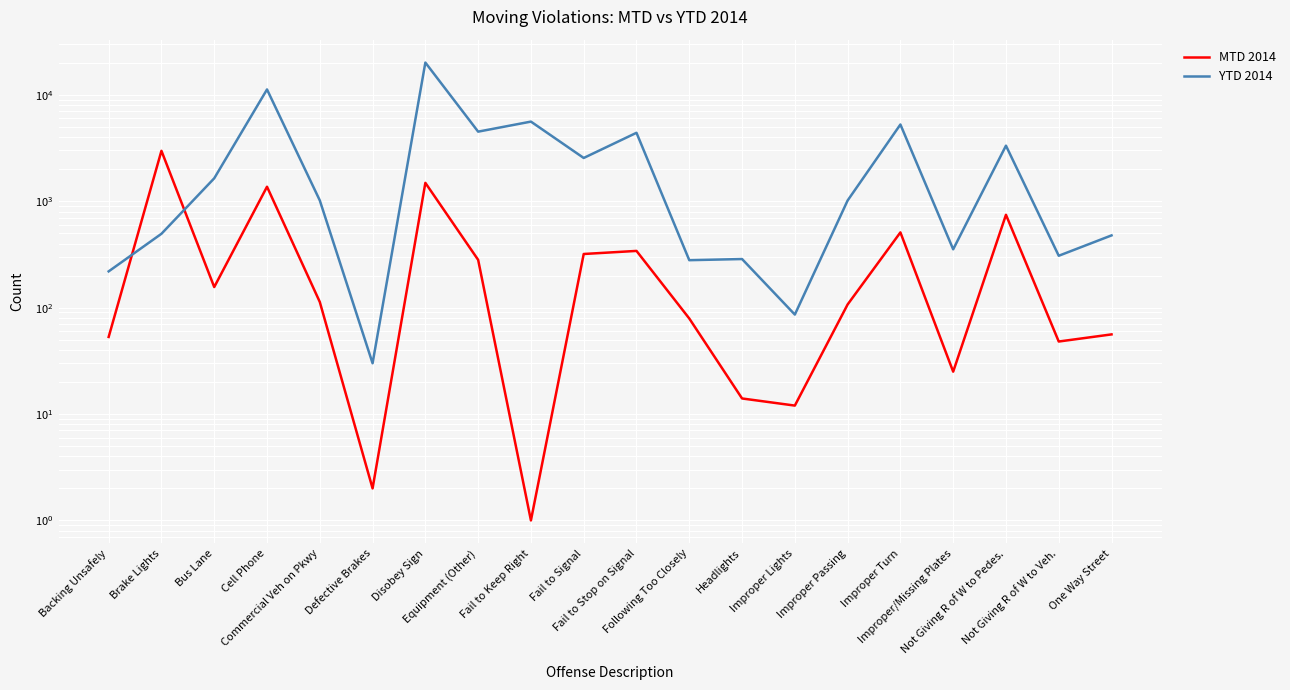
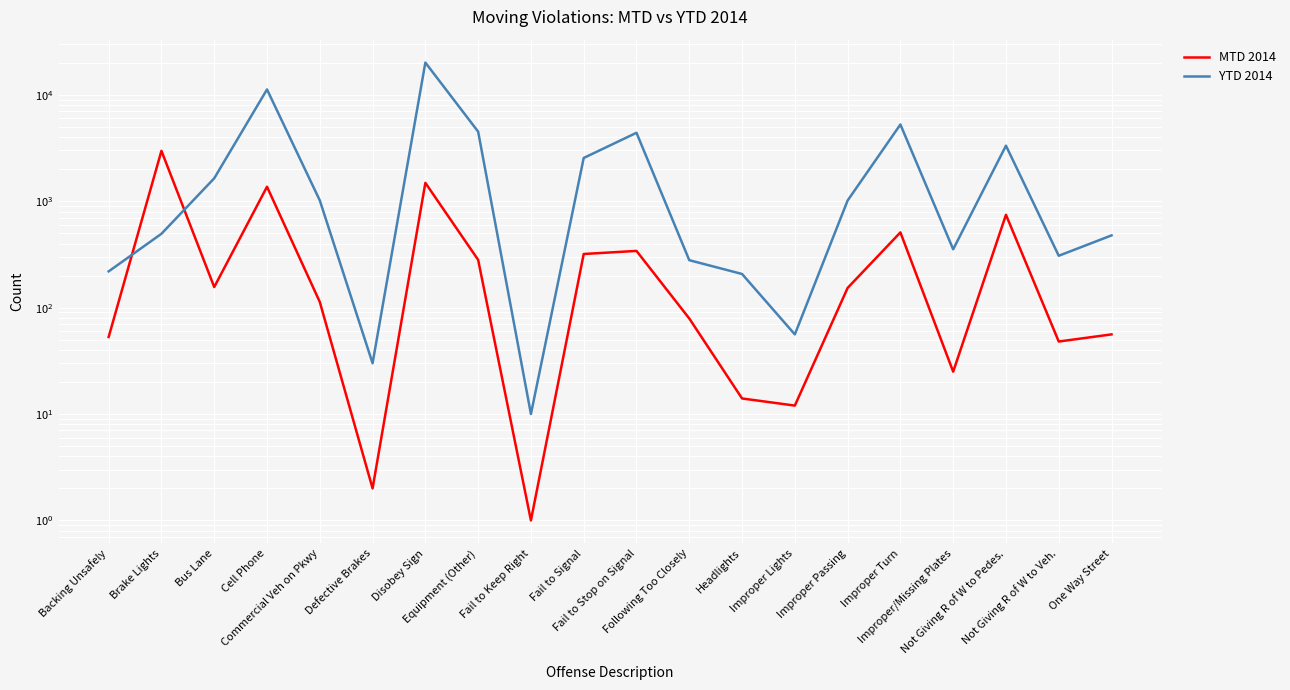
  {
    "MTD 2014": {
      "Backing Unsafely": 50,
      "Brake Lights": 3000,
      "Bus Lane": 160,
      "Cell Phone": 1400,
      "Commercial Veh on Pkwy": 110,
      "Defective Brakes": 2,
      "Disobey Sign": 1500,
      "Equipment (Other)": 280,
      "Fail to Keep Right": 1,
      "Fail to Signal": 320,
      "Fail to Stop on Signal": 340,
      "Following Too Closely": 80,
      "Headlights": 14,
      "Improper Lights": 12,
-     "Improper Passing": 110,
+     "Improper Passing": 150,
      "Improper Turn": 500,
      "Improper/Missing Plates": 25,
      "Not Giving R of W to Pedes.": 700,
      "Not Giving R of W to Veh.": 50,
      "One Way Street": 60
    },
    "YTD 2014": {
      "Backing Unsafely": 220,
      "Brake Lights": 500,
      "Bus Lane": 1600,
      "Cell Phone": 11000,
      "Commercial Veh on Pkwy": 1000,
      "Defective Brakes": 30,
      "Disobey Sign": 20000,
      "Equipment (Other)": 4500,
-     "Fail to Keep Right": 6000,
+     "Fail to Keep Right": 10,
      "Fail to Signal": 2500,
      "Fail to Stop on Signal": 4400,
      "Following Too Closely": 280,
-     "Headlights": 290,
-     "Improper Lights": 90,
+     "Headlights": 210,
+     "Improper Lights": 60,
      "Improper Passing": 1000,
      "Improper Turn": 5000,
      "Improper/Missing Plates": 350,
      "Not Giving R of W to Pedes.": 3300,
      "Not Giving R of W to Veh.": 310,
      "One Way Street": 500
    }
  }
